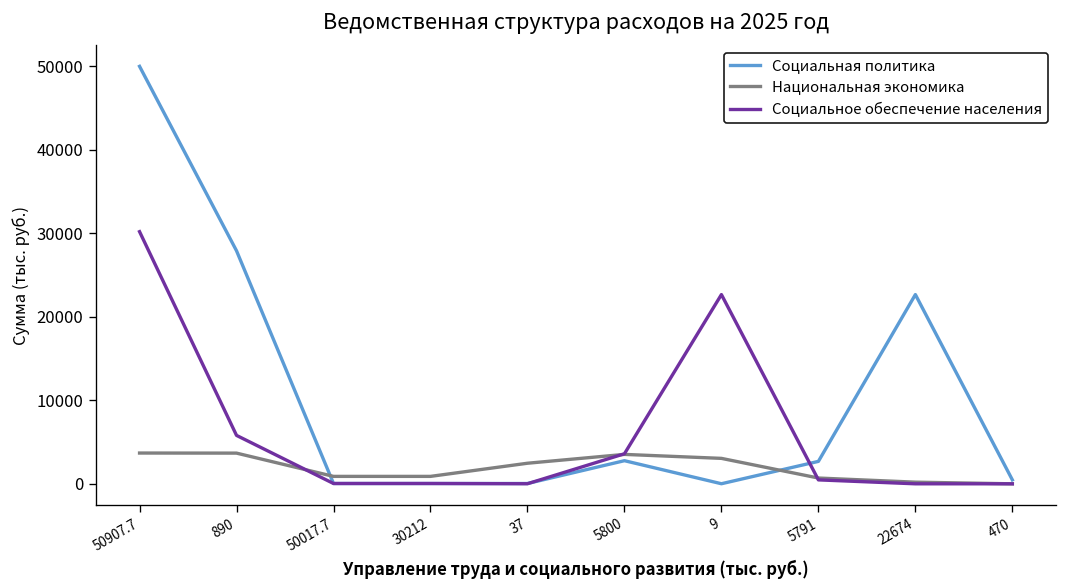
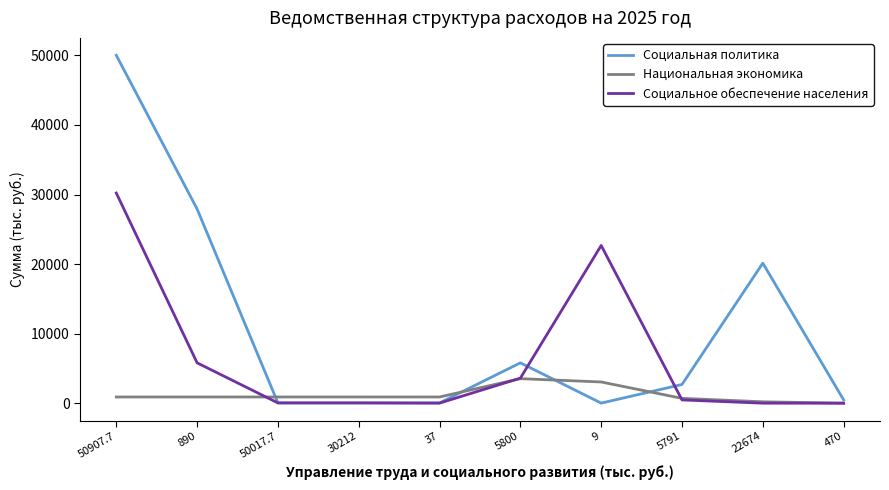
  {
    "Социальная политика": {
      "50907.7": 50000,
      "890": 28000,
-     "5800": 3000,
+     "5800": 6000,
      "9": 0,
      "5791": 3000,
-     "22674": 23000,
+     "22674": 20000,
      "470": 0
    },
    "Национальная экономика": {
-     "50907.7": 4000,
-     "890": 4000,
+     "50907.7": 1000,
+     "890": 1000,
      "50017.7": 1000,
      "30212": 1000,
-     "37": 2000,
+     "37": 1000,
      "9": 3000
    },
    "Социальное обеспечение населения": {
      "50907.7": 30000,
      "890": 6000,
      "9": 23000
    }
  }
